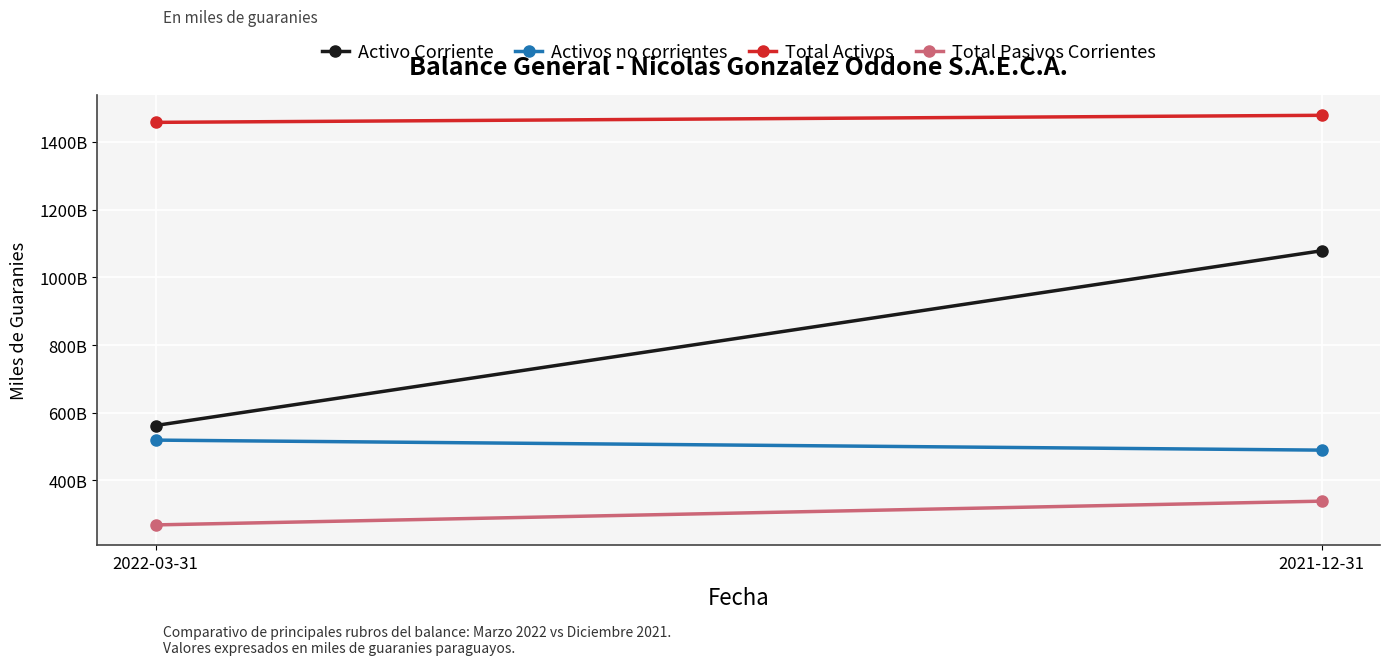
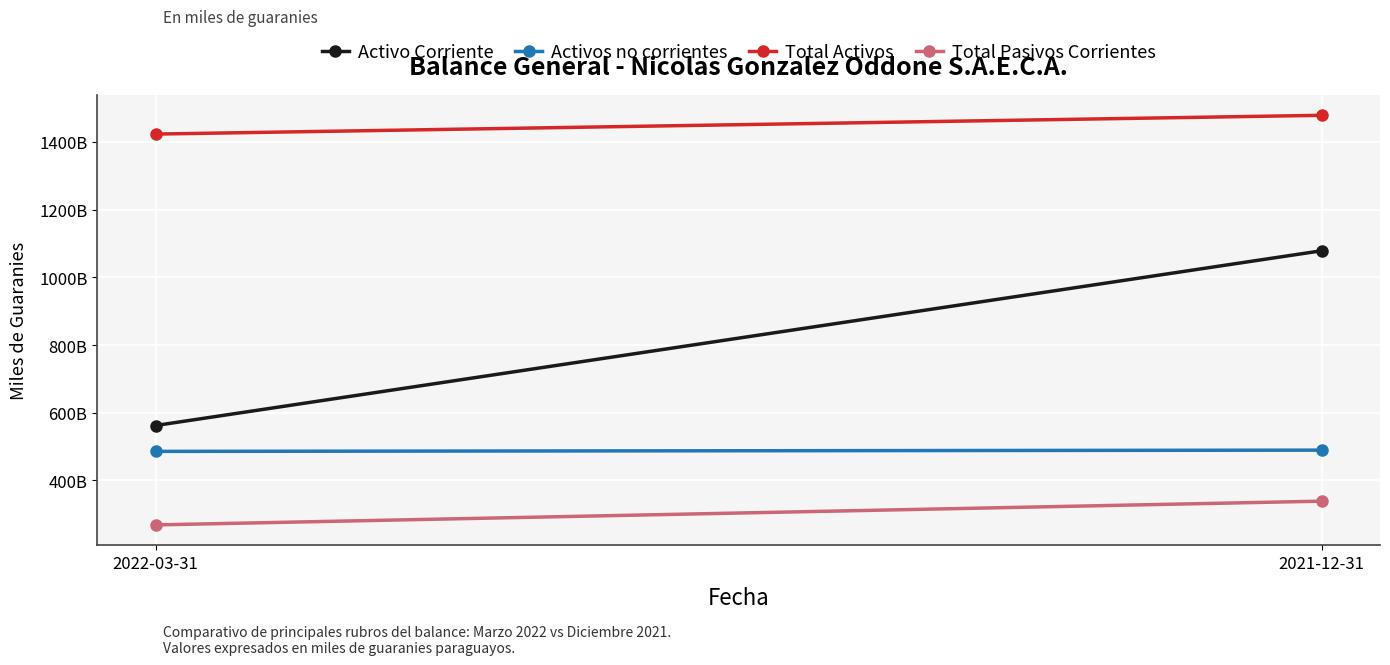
  {
    "Activo Corriente": {
      "2022-03-31": 560000000000,
      "2021-12-31": 1080000000000
    },
    "Activos no corrientes": {
-     "2022-03-31": 520000000000,
+     "2022-03-31": 490000000000,
      "2021-12-31": 490000000000
    },
    "Total Activos": {
-     "2022-03-31": 1460000000000,
+     "2022-03-31": 1420000000000,
      "2021-12-31": 1480000000000
    },
    "Total Pasivos Corrientes": {
      "2022-03-31": 270000000000,
      "2021-12-31": 340000000000
    }
  }
